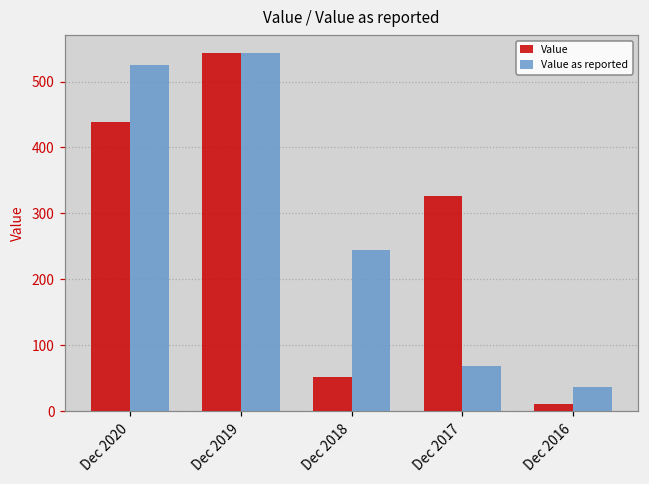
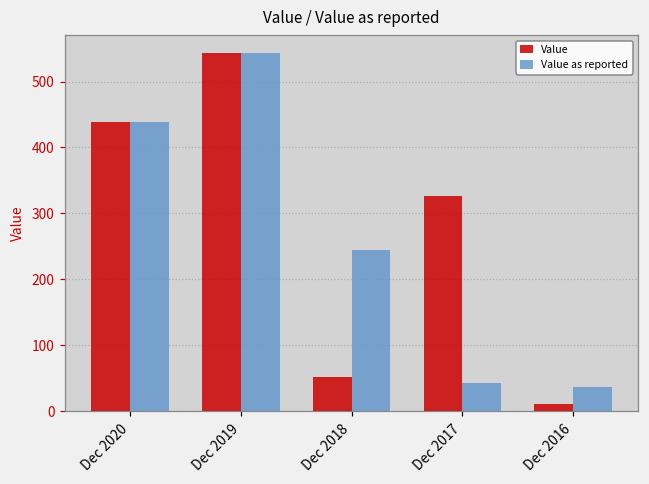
  {
    "Value": {
      "Dec 2020": 440,
      "Dec 2019": 540,
      "Dec 2018": 50,
      "Dec 2017": 330,
      "Dec 2016": 10
    },
    "Value as reported": {
-     "Dec 2020": 520,
+     "Dec 2020": 440,
      "Dec 2019": 540,
      "Dec 2018": 250,
-     "Dec 2017": 70,
+     "Dec 2017": 40,
      "Dec 2016": 40
    }
  }
